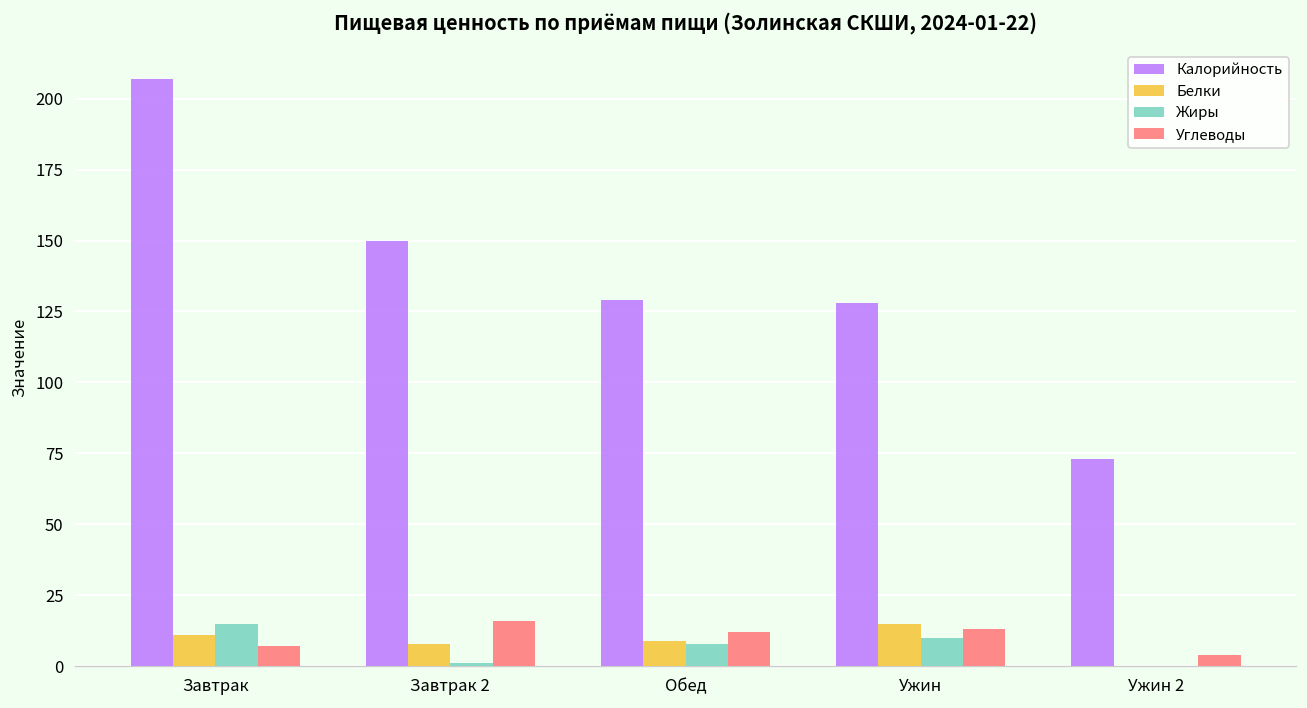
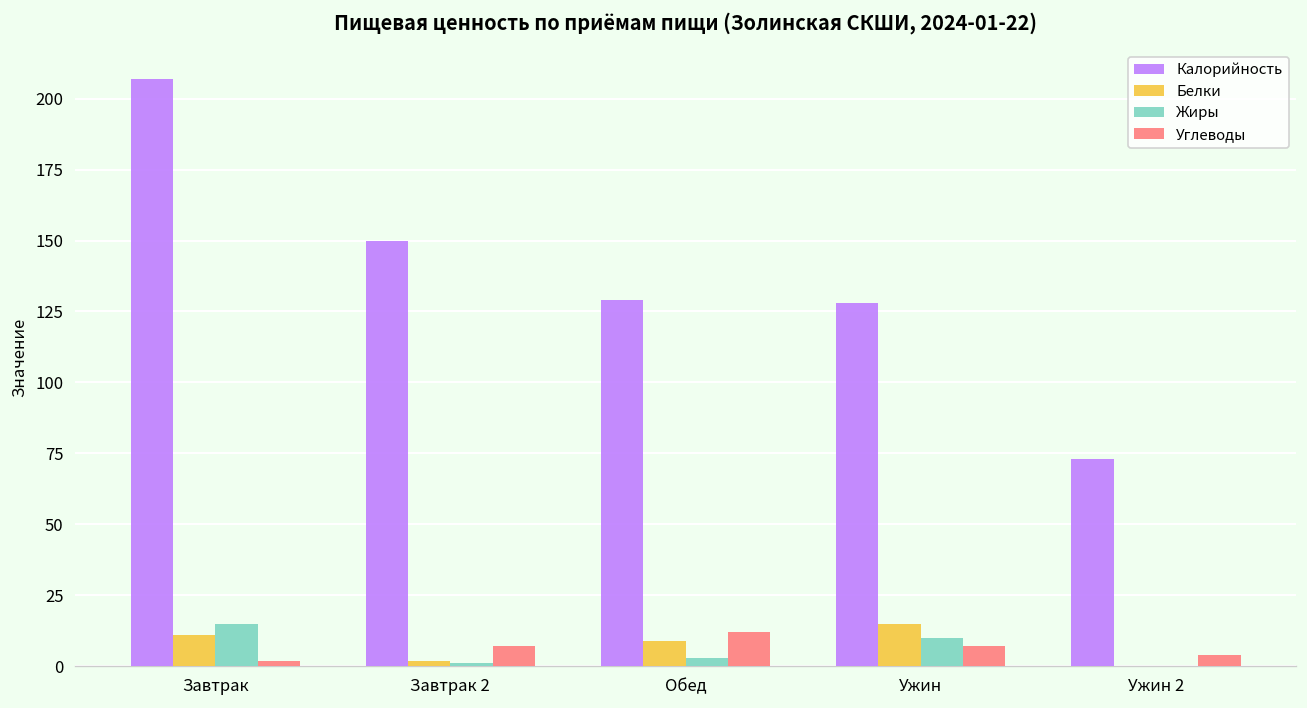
  {
    "Калорийность": {
      "Завтрак": 207,
      "Завтрак 2": 150,
      "Обед": 129,
      "Ужин": 128,
      "Ужин 2": 73
    },
    "Белки": {
      "Завтрак": 11,
-     "Завтрак 2": 8,
+     "Завтрак 2": 2,
      "Обед": 9,
      "Ужин": 15,
      "Ужин 2": 0
    },
    "Жиры": {
      "Завтрак": 15,
-     "Обед": 8,
+     "Обед": 3,
      "Ужин": 10,
      "Ужин 2": 0
    },
    "Углеводы": {
-     "Завтрак": 7,
-     "Завтрак 2": 16,
+     "Завтрак": 2,
+     "Завтрак 2": 7,
      "Обед": 12,
-     "Ужин": 13,
+     "Ужин": 7,
      "Ужин 2": 4
    }
  }
